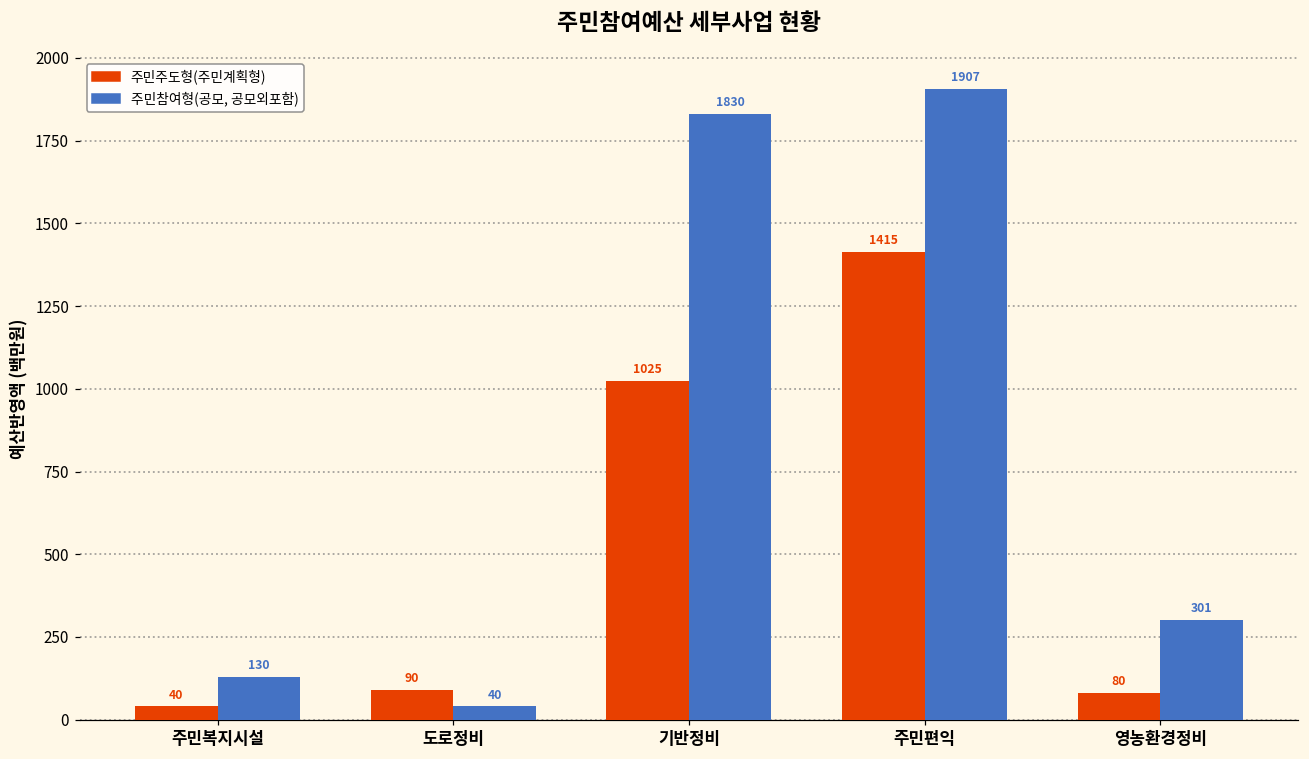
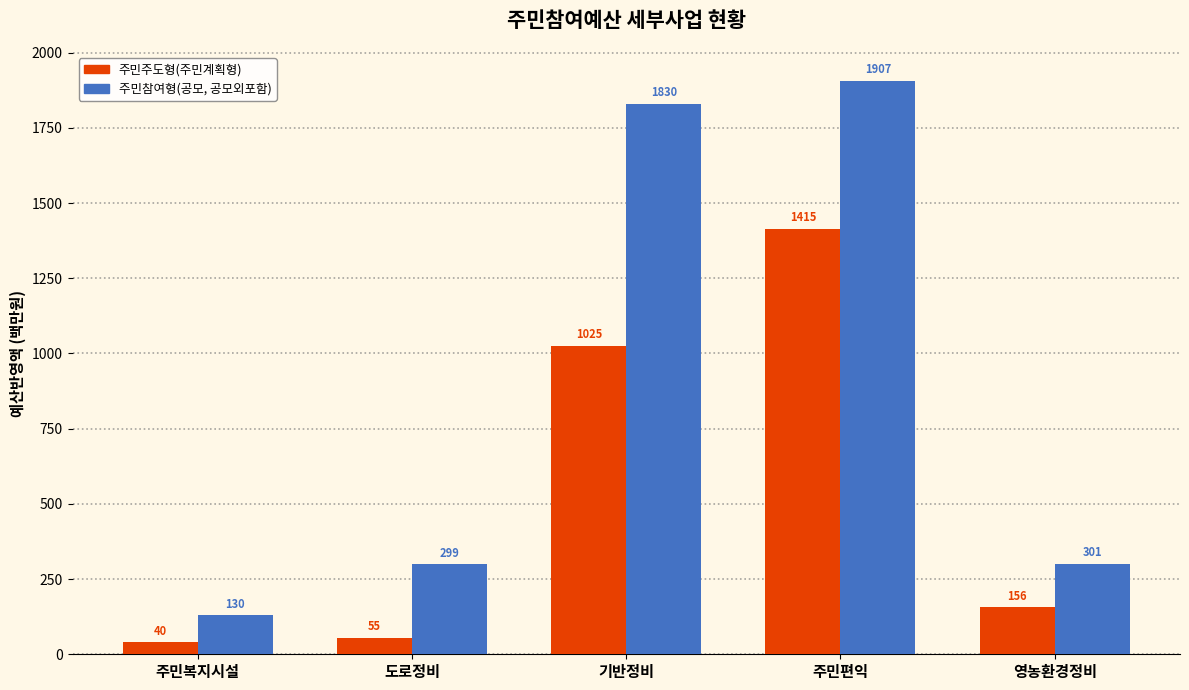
  {
    "주민주도형(주민계획형)": {
      "주민복지시설": 40,
-     "도로정비": 90,
+     "도로정비": 55,
      "기반정비": 1025,
      "주민편익": 1415,
-     "영농환경정비": 80
+     "영농환경정비": 156
    },
    "주민참여형(공모, 공모외포함)": {
      "주민복지시설": 130,
-     "도로정비": 40,
+     "도로정비": 299,
      "기반정비": 1830,
      "주민편익": 1907,
      "영농환경정비": 301
    }
  }
